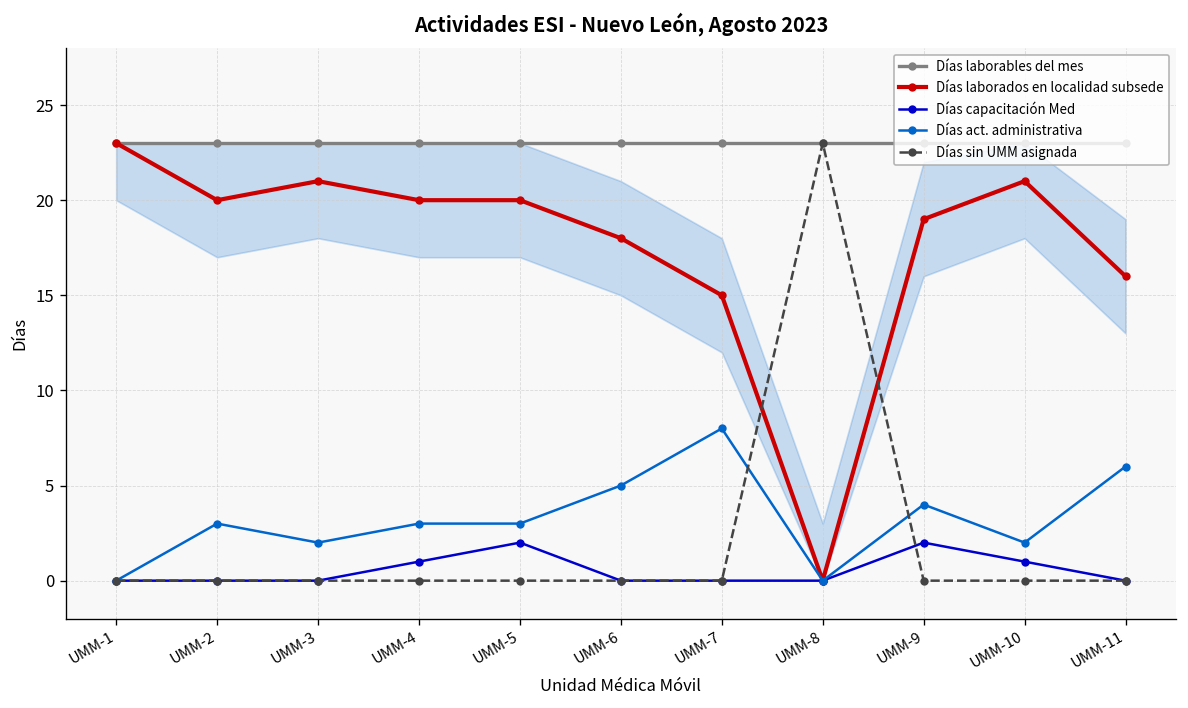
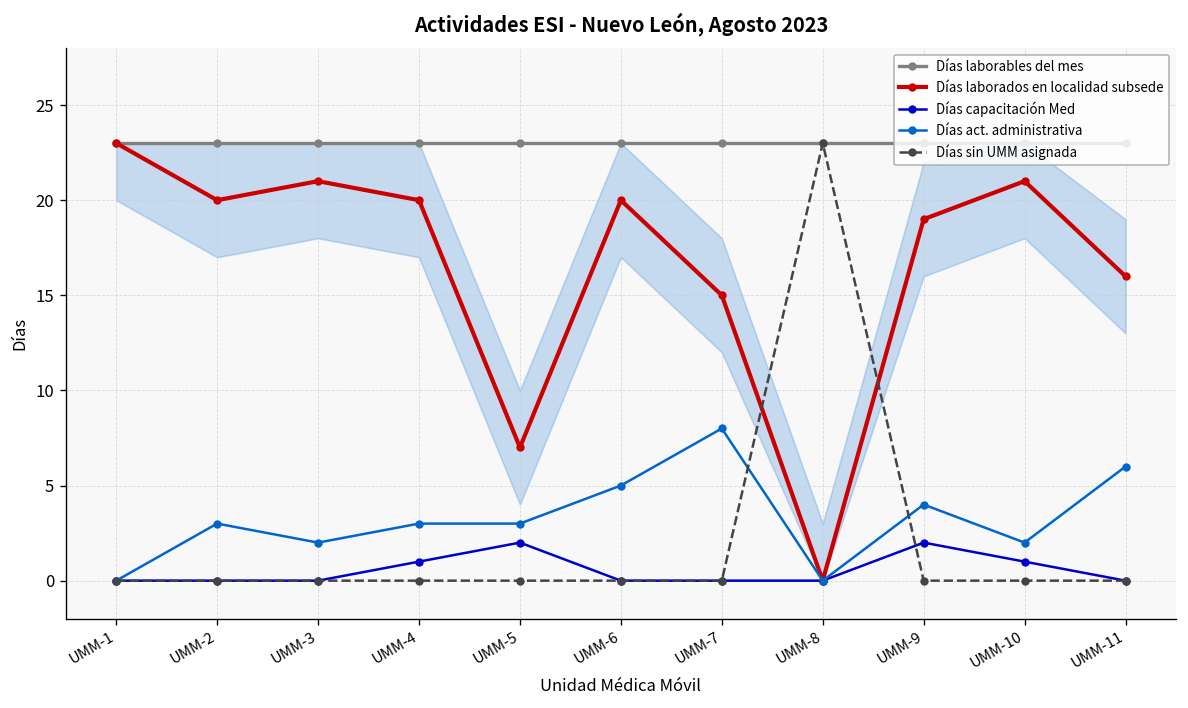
  {
    "Días laborables del mes": {
      "UMM-7": 23
    },
    "Días laborados en localidad subsede": {
      "UMM-2": 20,
      "UMM-3": 21,
      "UMM-4": 20,
-     "UMM-5": 20,
-     "UMM-6": 18,
+     "UMM-5": 7,
+     "UMM-6": 20,
      "UMM-7": 15,
      "UMM-9": 19,
      "UMM-10": 21,
      "UMM-11": 16
    },
    "Días capacitación Med": {
      "UMM-4": 1,
      "UMM-5": 2,
      "UMM-9": 2,
      "UMM-10": 1
    },
    "Días sin UMM asignada": {
      "UMM-4": 0,
      "UMM-5": 0,
      "UMM-9": 0,
      "UMM-10": 0
    }
  }
